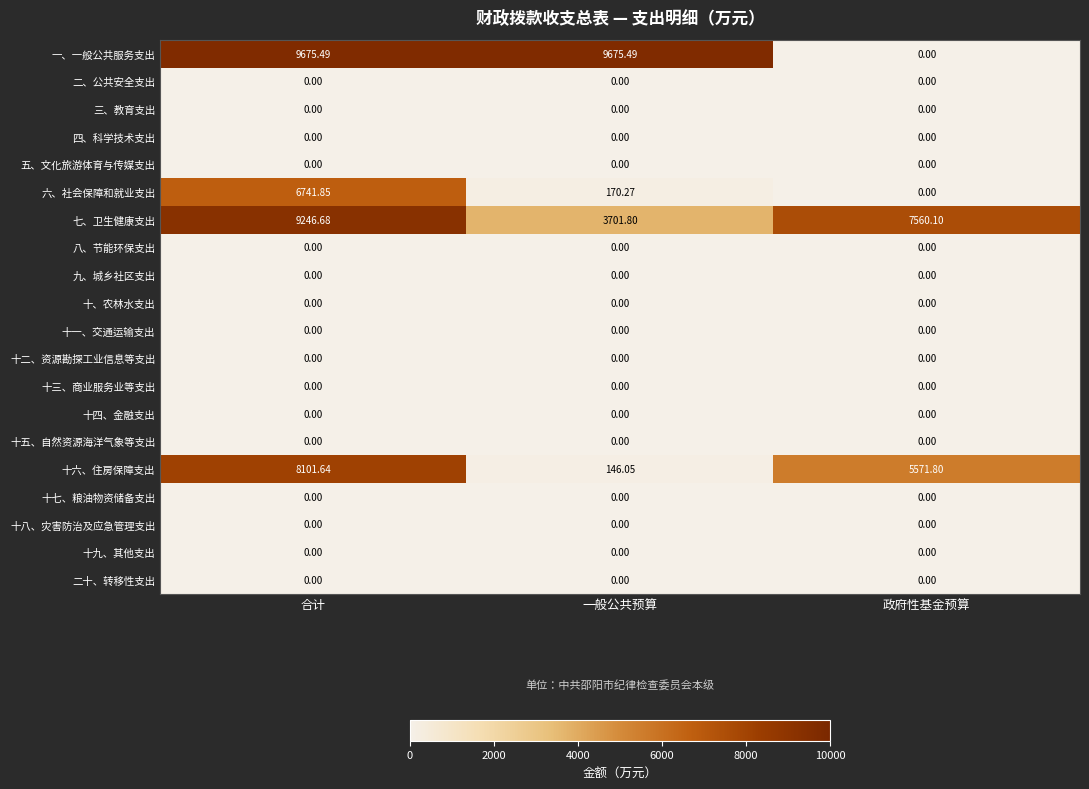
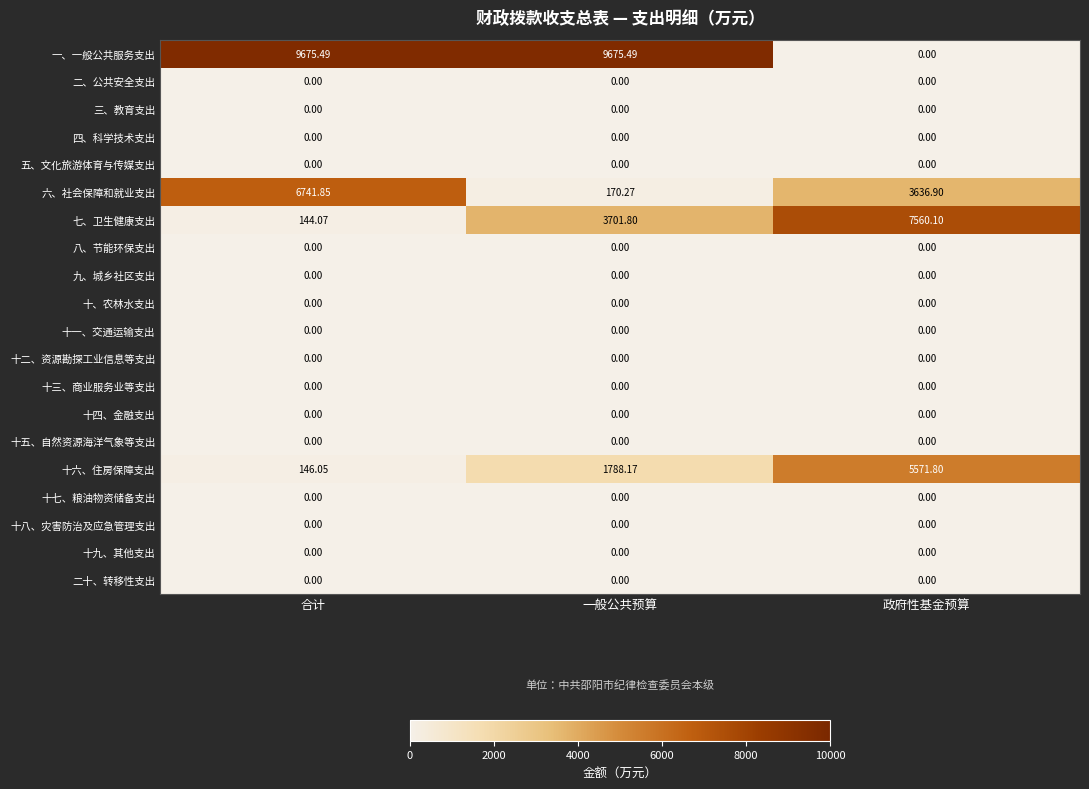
  {
    "一、一般公共服务支出": {
      "合计": 9675.49,
      "一般公共预算": 9675.49,
      "政府性基金预算": 0.00
    },
    "二、公共安全支出": {
      "合计": 0.00,
      "一般公共预算": 0.00,
      "政府性基金预算": 0.00
    },
    "三、教育支出": {
      "合计": 0.00,
      "一般公共预算": 0.00,
      "政府性基金预算": 0.00
    },
    "四、科学技术支出": {
      "合计": 0.00,
      "一般公共预算": 0.00,
      "政府性基金预算": 0.00
    },
    "五、文化旅游体育与传媒支出": {
      "合计": 0.00,
      "一般公共预算": 0.00,
      "政府性基金预算": 0.00
    },
    "六、社会保障和就业支出": {
      "合计": 6741.85,
      "一般公共预算": 170.27,
-     "政府性基金预算": 0.00
+     "政府性基金预算": 3636.90
    },
    "七、卫生健康支出": {
-     "合计": 9246.68,
+     "合计": 144.07,
      "一般公共预算": 3701.80,
      "政府性基金预算": 7560.10
    },
    "八、节能环保支出": {
      "合计": 0.00,
      "一般公共预算": 0.00,
      "政府性基金预算": 0.00
    },
    "九、城乡社区支出": {
      "合计": 0.00,
      "一般公共预算": 0.00,
      "政府性基金预算": 0.00
    },
    "十、农林水支出": {
      "合计": 0.00,
      "一般公共预算": 0.00,
      "政府性基金预算": 0.00
    },
    "十一、交通运输支出": {
      "合计": 0.00,
      "一般公共预算": 0.00,
      "政府性基金预算": 0.00
    },
    "十二、资源勘探工业信息等支出": {
      "合计": 0.00,
      "一般公共预算": 0.00,
      "政府性基金预算": 0.00
    },
    "十三、商业服务业等支出": {
      "合计": 0.00,
      "一般公共预算": 0.00,
      "政府性基金预算": 0.00
    },
    "十四、金融支出": {
      "合计": 0.00,
      "一般公共预算": 0.00,
      "政府性基金预算": 0.00
    },
    "十五、自然资源海洋气象等支出": {
      "合计": 0.00,
      "一般公共预算": 0.00,
      "政府性基金预算": 0.00
    },
    "十六、住房保障支出": {
-     "合计": 8101.64,
-     "一般公共预算": 146.05,
+     "合计": 146.05,
+     "一般公共预算": 1788.17,
      "政府性基金预算": 5571.80
    },
    "十七、粮油物资储备支出": {
      "合计": 0.00,
      "一般公共预算": 0.00,
      "政府性基金预算": 0.00
    },
    "十八、灾害防治及应急管理支出": {
      "合计": 0.00,
      "一般公共预算": 0.00,
      "政府性基金预算": 0.00
    },
    "十九、其他支出": {
      "合计": 0.00,
      "一般公共预算": 0.00,
      "政府性基金预算": 0.00
    },
    "二十、转移性支出": {
      "合计": 0.00,
      "一般公共预算": 0.00,
      "政府性基金预算": 0.00
    }
  }
